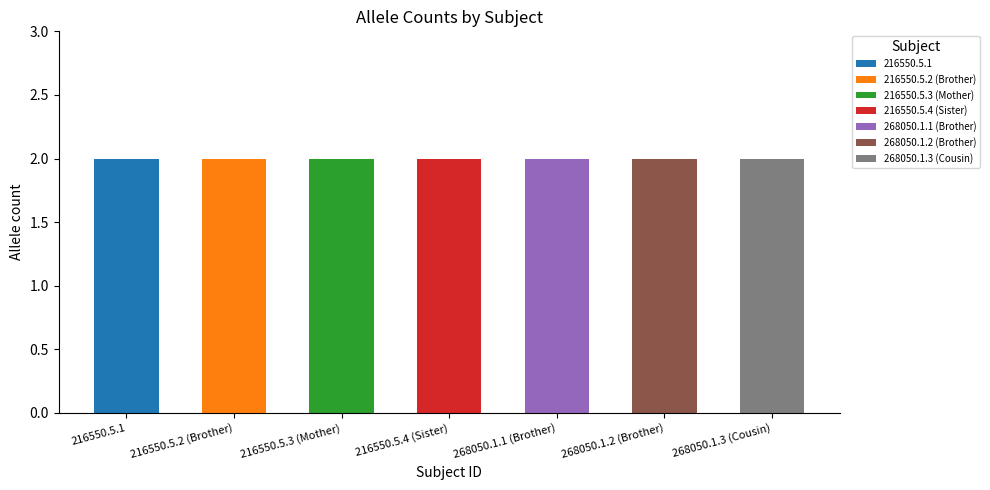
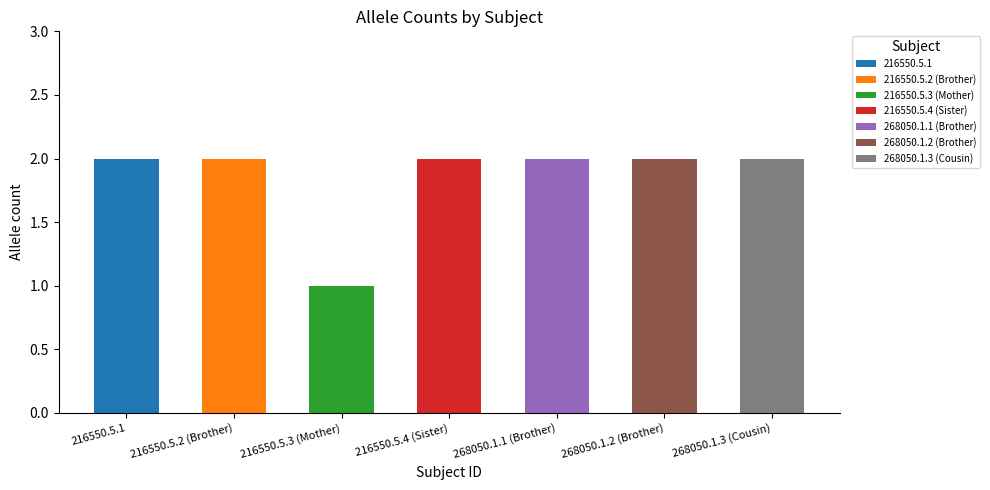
  {
    "216550.5.1": 2,
    "216550.5.2 (Brother)": 2,
-   "216550.5.3 (Mother)": 2,
+   "216550.5.3 (Mother)": 1,
    "216550.5.4 (Sister)": 2,
    "268050.1.1 (Brother)": 2,
    "268050.1.2 (Brother)": 2,
    "268050.1.3 (Cousin)": 2
  }
